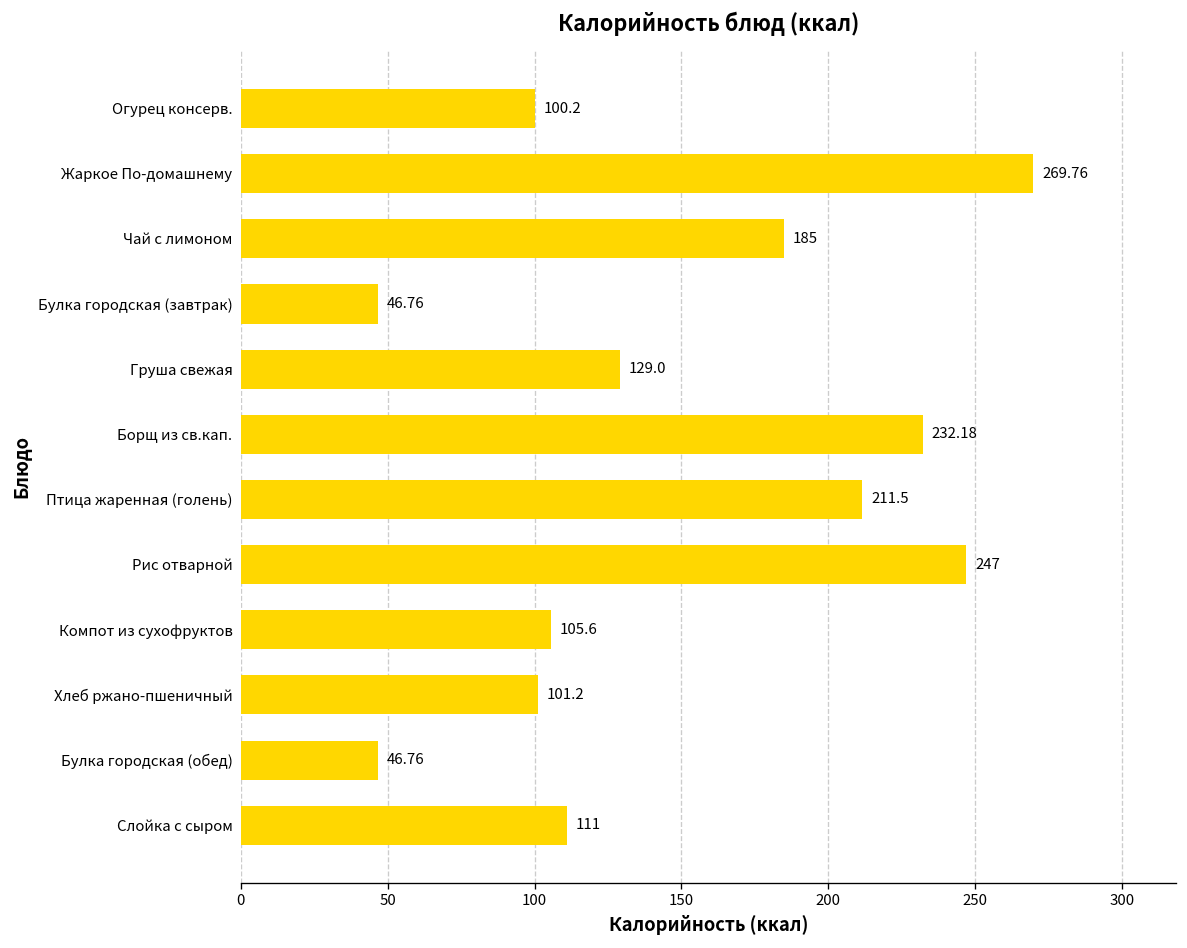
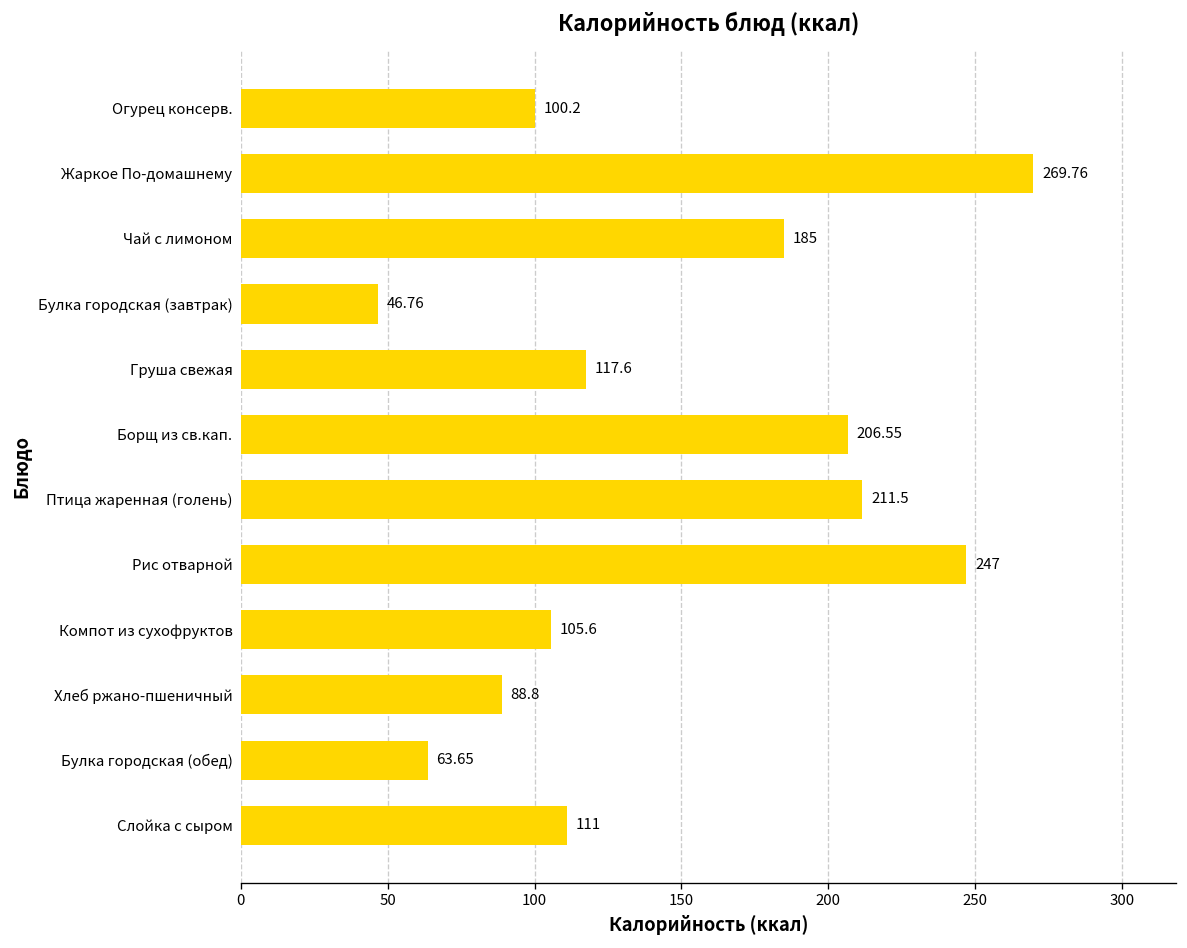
  {
    "Огурец консерв.": 100.2,
    "Жаркое По-домашнему": 269.76,
    "Чай с лимоном": 185,
    "Булка городская (завтрак)": 46.76,
-   "Груша свежая": 129.0,
-   "Борщ из св.кап.": 232.18,
+   "Груша свежая": 117.6,
+   "Борщ из св.кап.": 206.55,
    "Птица жаренная (голень)": 211.5,
    "Рис отварной": 247,
    "Компот из сухофруктов": 105.6,
-   "Хлеб ржано-пшеничный": 101.2,
-   "Булка городская (обед)": 46.76,
+   "Хлеб ржано-пшеничный": 88.8,
+   "Булка городская (обед)": 63.65,
    "Слойка с сыром": 111
  }
